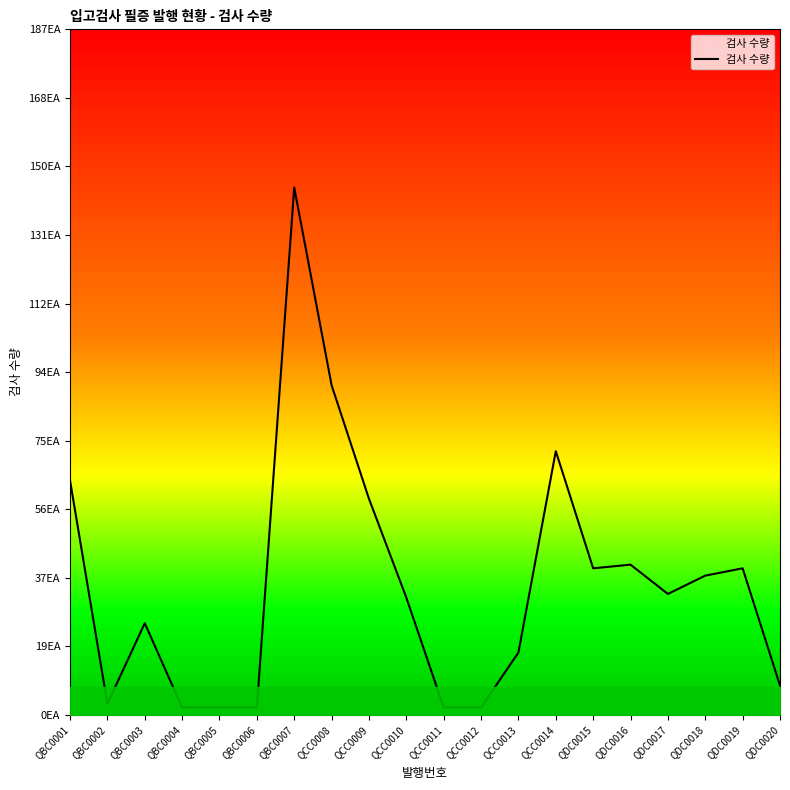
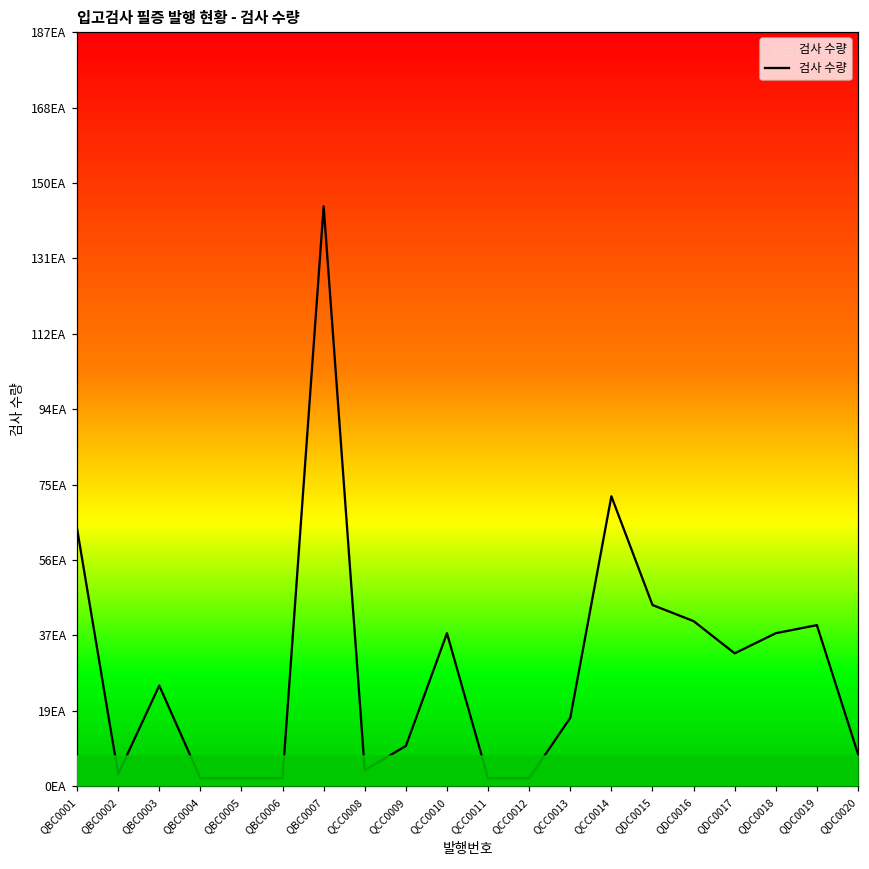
  {
    "검사 수량": {
      "QBC0001": "64EA",
      "QBC0002": "3EA",
      "QBC0003": "25EA",
      "QBC0004": "2EA",
      "QBC0005": "2EA",
      "QBC0006": "2EA",
      "QBC0007": "144EA",
-     "QCC0008": "90EA",
-     "QCC0009": "59EA",
-     "QCC0010": "32EA",
+     "QCC0008": "4EA",
+     "QCC0009": "10EA",
+     "QCC0010": "38EA",
      "QCC0011": "2EA",
      "QCC0012": "2EA",
      "QCC0013": "17EA",
      "QCC0014": "72EA",
-     "QDC0015": "40EA",
+     "QDC0015": "45EA",
      "QDC0016": "41EA",
      "QDC0017": "33EA",
      "QDC0018": "38EA",
      "QDC0019": "40EA"
    }
  }
